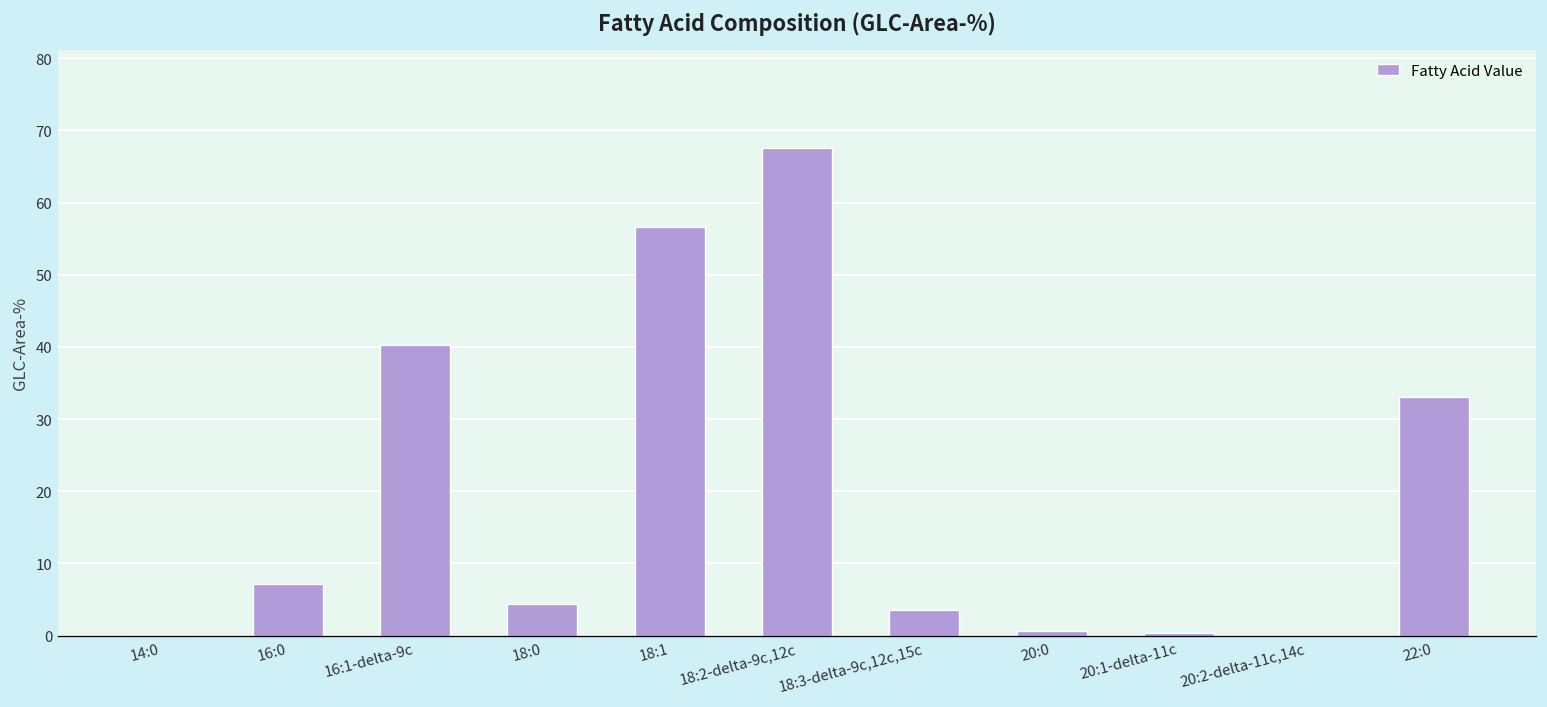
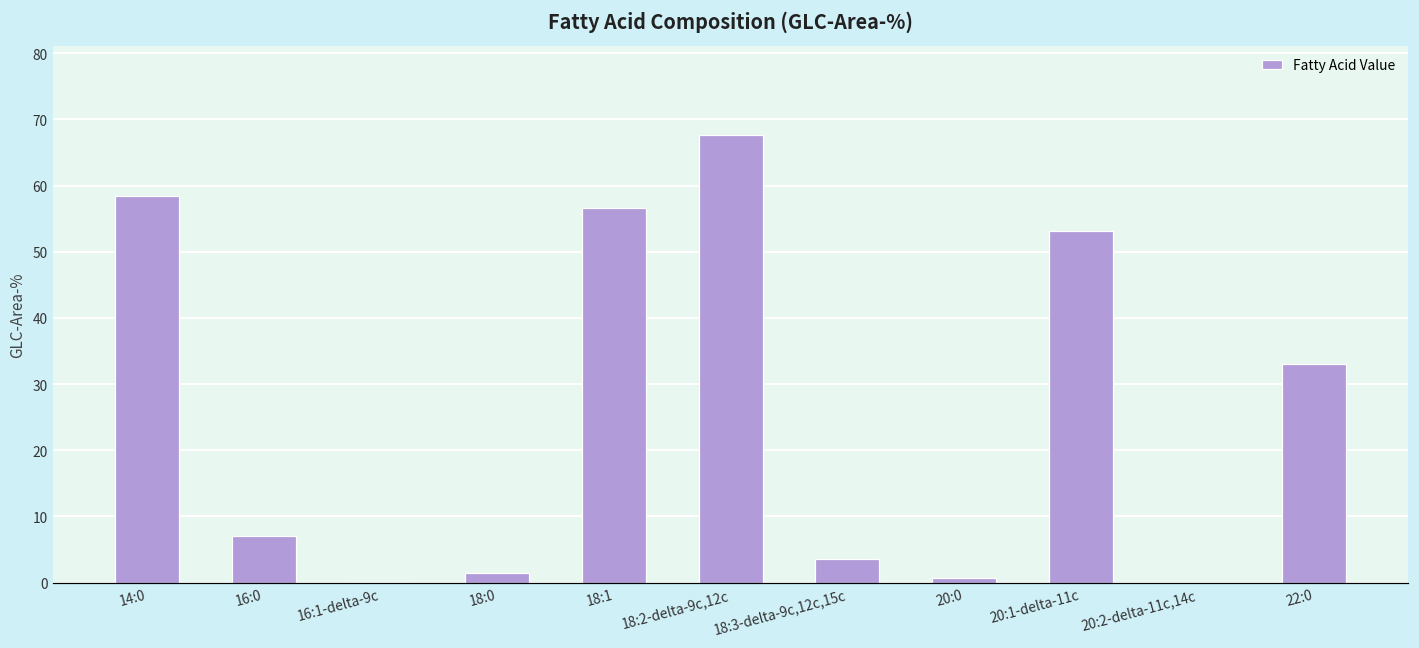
  {
-   "14:0": 0,
+   "14:0": 59,
    "16:0": 7,
-   "16:1-delta-9c": 40,
-   "18:0": 4,
+   "16:1-delta-9c": 0,
+   "18:0": 1,
    "18:1": 57,
    "18:2-delta-9c,12c": 68,
    "18:3-delta-9c,12c,15c": 4,
    "20:0": 1,
-   "20:1-delta-11c": 0,
+   "20:1-delta-11c": 53,
    "20:2-delta-11c,14c": 0,
    "22:0": 33
  }
